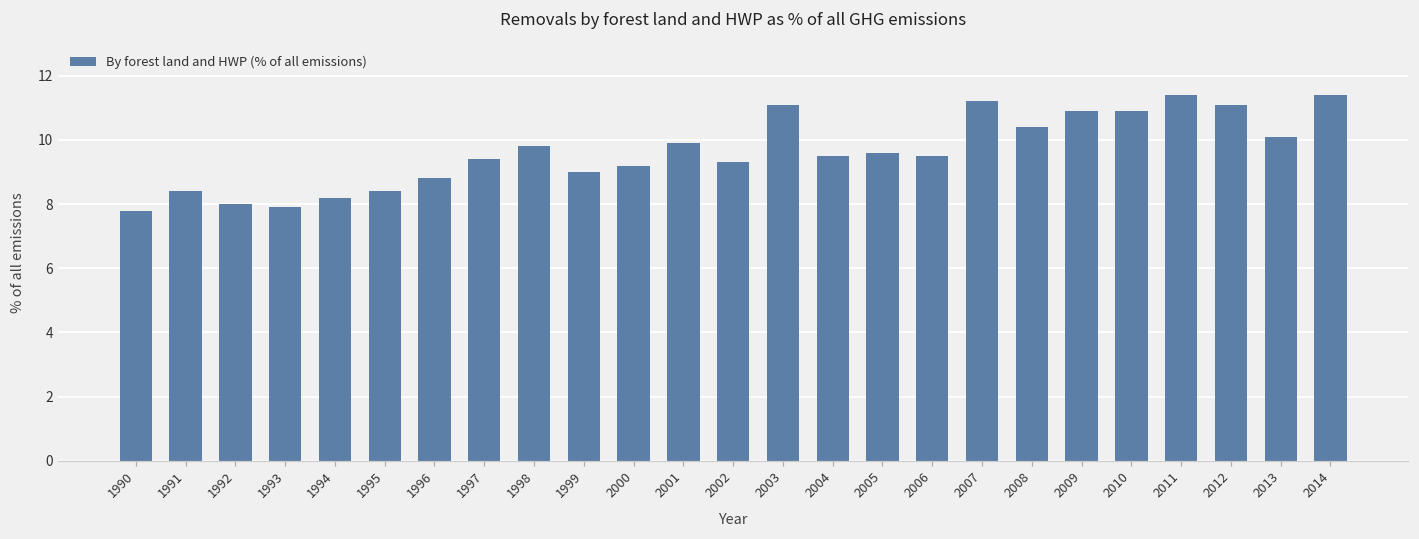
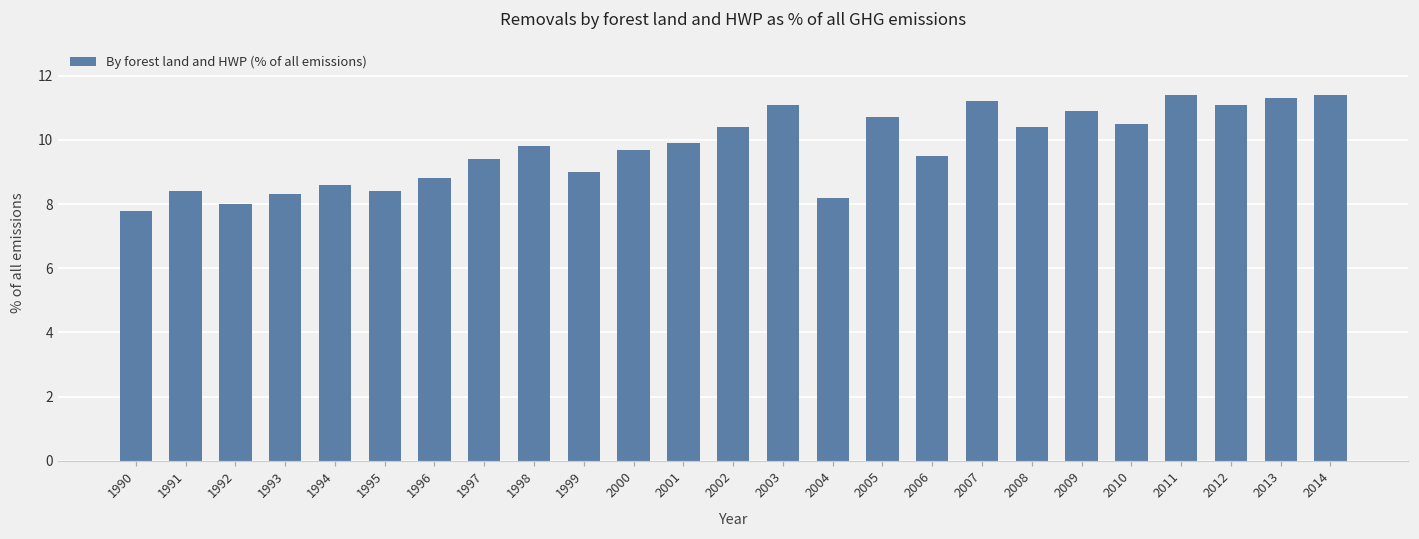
  {
    "1990": 7.8,
    "1991": 8.4,
    "1992": 8.0,
-   "1993": 7.9,
-   "1994": 8.2,
+   "1993": 8.3,
+   "1994": 8.6,
    "1995": 8.4,
    "1996": 8.8,
    "1997": 9.4,
    "1998": 9.8,
    "1999": 9.0,
-   "2000": 9.2,
+   "2000": 9.7,
    "2001": 9.9,
-   "2002": 9.3,
+   "2002": 10.4,
    "2003": 11.1,
-   "2004": 9.5,
-   "2005": 9.6,
+   "2004": 8.2,
+   "2005": 10.7,
    "2006": 9.5,
    "2007": 11.2,
    "2008": 10.4,
    "2009": 10.9,
-   "2010": 10.9,
+   "2010": 10.5,
    "2011": 11.4,
    "2012": 11.1,
-   "2013": 10.1,
+   "2013": 11.3,
    "2014": 11.4
  }
